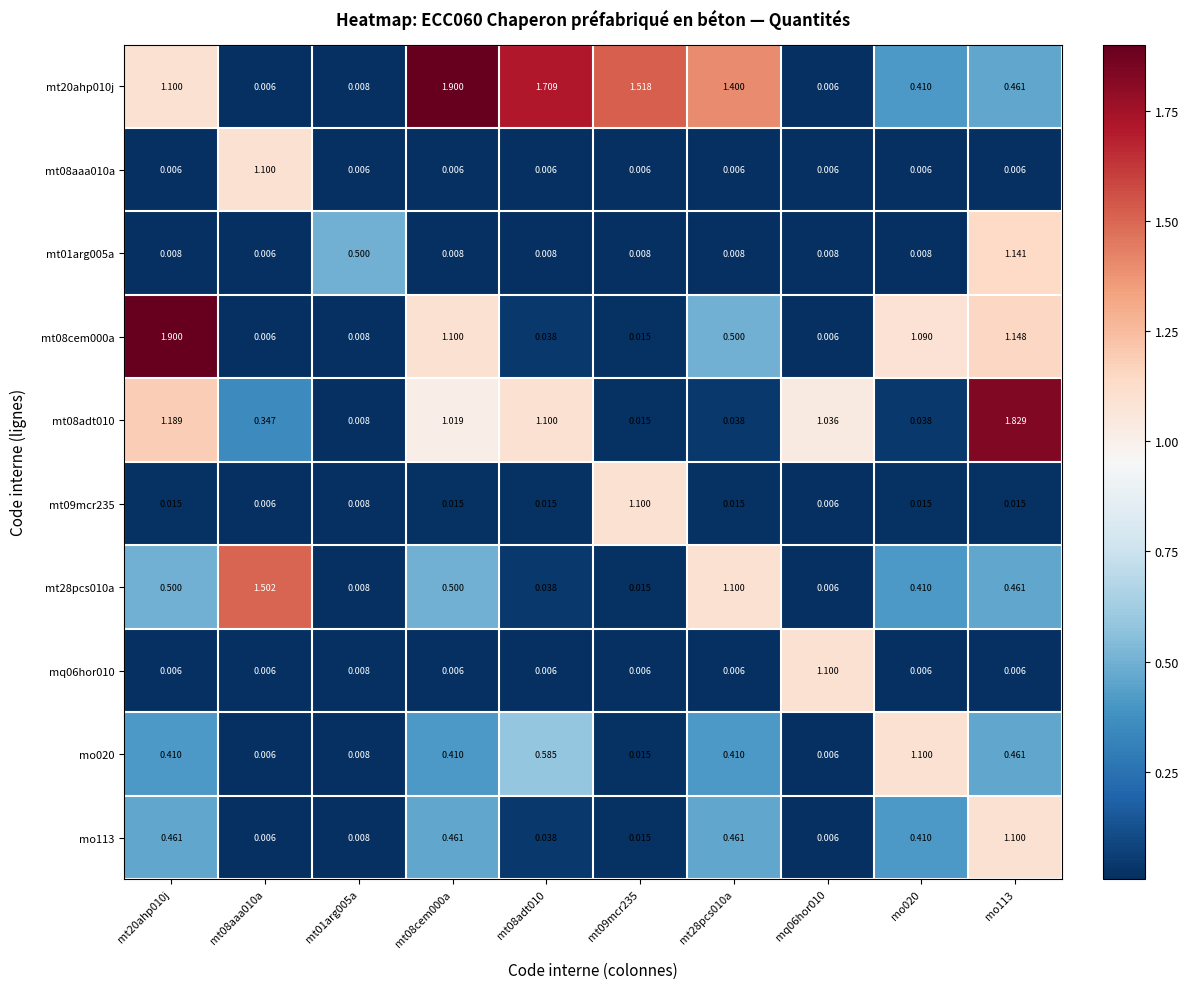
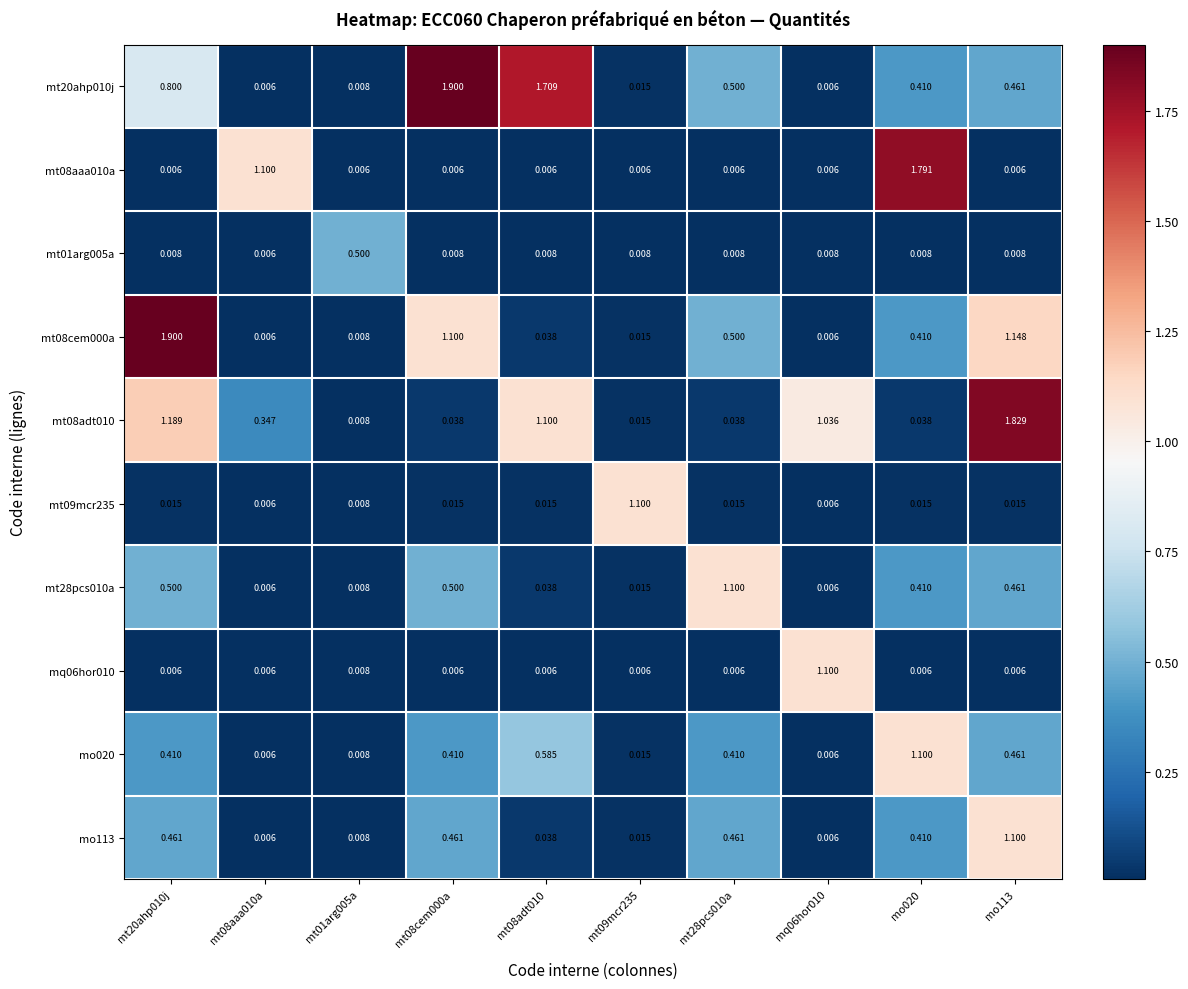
  {
    "mt20ahp010j": {
-     "mt20ahp010j": 1.100,
+     "mt20ahp010j": 0.800,
      "mt08aaa010a": 0.006,
      "mt01arg005a": 0.008,
      "mt08cem000a": 1.900,
      "mt08adt010": 1.709,
-     "mt09mcr235": 1.518,
-     "mt28pcs010a": 1.400,
+     "mt09mcr235": 0.015,
+     "mt28pcs010a": 0.500,
      "mq06hor010": 0.006,
      "mo020": 0.410,
      "mo113": 0.461
    },
    "mt08aaa010a": {
      "mt20ahp010j": 0.006,
      "mt08aaa010a": 1.100,
      "mt01arg005a": 0.006,
      "mt08cem000a": 0.006,
      "mt08adt010": 0.006,
      "mt09mcr235": 0.006,
      "mt28pcs010a": 0.006,
      "mq06hor010": 0.006,
-     "mo020": 0.006,
+     "mo020": 1.791,
      "mo113": 0.006
    },
    "mt01arg005a": {
      "mt20ahp010j": 0.008,
      "mt08aaa010a": 0.006,
      "mt01arg005a": 0.500,
      "mt08cem000a": 0.008,
      "mt08adt010": 0.008,
      "mt09mcr235": 0.008,
      "mt28pcs010a": 0.008,
      "mq06hor010": 0.008,
      "mo020": 0.008,
-     "mo113": 1.141
+     "mo113": 0.008
    },
    "mt08cem000a": {
      "mt20ahp010j": 1.900,
      "mt08aaa010a": 0.006,
      "mt01arg005a": 0.008,
      "mt08cem000a": 1.100,
      "mt08adt010": 0.038,
      "mt09mcr235": 0.015,
      "mt28pcs010a": 0.500,
      "mq06hor010": 0.006,
-     "mo020": 1.090,
+     "mo020": 0.410,
      "mo113": 1.148
    },
    "mt08adt010": {
      "mt20ahp010j": 1.189,
      "mt08aaa010a": 0.347,
      "mt01arg005a": 0.008,
-     "mt08cem000a": 1.019,
+     "mt08cem000a": 0.038,
      "mt08adt010": 1.100,
      "mt09mcr235": 0.015,
      "mt28pcs010a": 0.038,
      "mq06hor010": 1.036,
      "mo020": 0.038,
      "mo113": 1.829
    },
    "mt09mcr235": {
      "mt20ahp010j": 0.015,
      "mt08aaa010a": 0.006,
      "mt01arg005a": 0.008,
      "mt08cem000a": 0.015,
      "mt08adt010": 0.015,
      "mt09mcr235": 1.100,
      "mt28pcs010a": 0.015,
      "mq06hor010": 0.006,
      "mo020": 0.015,
      "mo113": 0.015
    },
    "mt28pcs010a": {
      "mt20ahp010j": 0.500,
-     "mt08aaa010a": 1.502,
+     "mt08aaa010a": 0.006,
      "mt01arg005a": 0.008,
      "mt08cem000a": 0.500,
      "mt08adt010": 0.038,
      "mt09mcr235": 0.015,
      "mt28pcs010a": 1.100,
      "mq06hor010": 0.006,
      "mo020": 0.410,
      "mo113": 0.461
    },
    "mq06hor010": {
      "mt20ahp010j": 0.006,
      "mt08aaa010a": 0.006,
      "mt01arg005a": 0.008,
      "mt08cem000a": 0.006,
      "mt08adt010": 0.006,
      "mt09mcr235": 0.006,
      "mt28pcs010a": 0.006,
      "mq06hor010": 1.100,
      "mo020": 0.006,
      "mo113": 0.006
    },
    "mo020": {
      "mt20ahp010j": 0.410,
      "mt08aaa010a": 0.006,
      "mt01arg005a": 0.008,
      "mt08cem000a": 0.410,
      "mt08adt010": 0.585,
      "mt09mcr235": 0.015,
      "mt28pcs010a": 0.410,
      "mq06hor010": 0.006,
      "mo020": 1.100,
      "mo113": 0.461
    },
    "mo113": {
      "mt20ahp010j": 0.461,
      "mt08aaa010a": 0.006,
      "mt01arg005a": 0.008,
      "mt08cem000a": 0.461,
      "mt08adt010": 0.038,
      "mt09mcr235": 0.015,
      "mt28pcs010a": 0.461,
      "mq06hor010": 0.006,
      "mo020": 0.410,
      "mo113": 1.100
    }
  }
